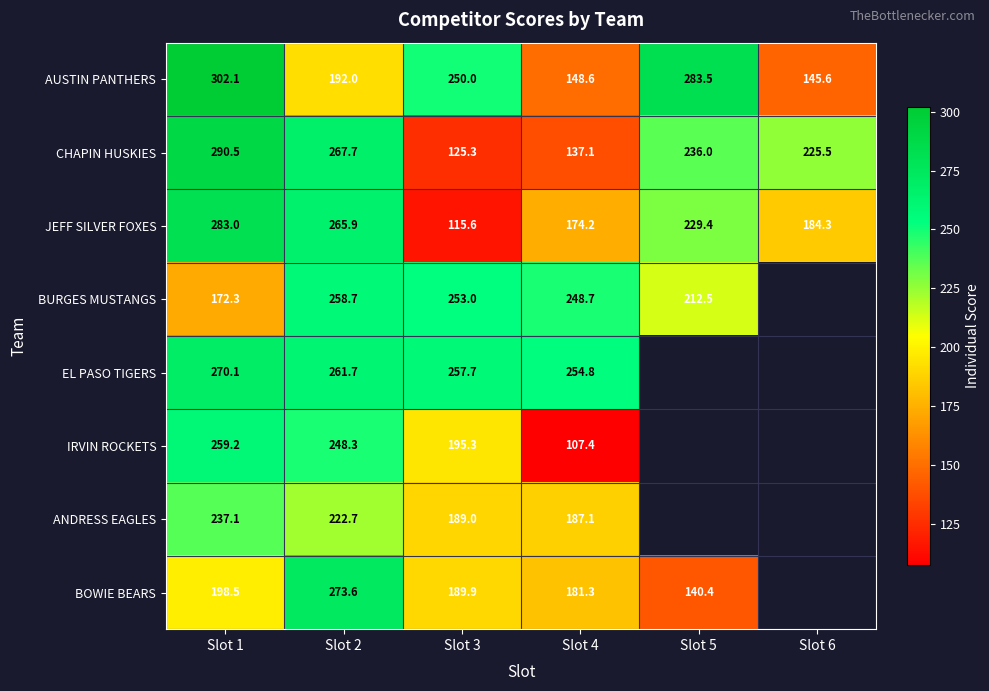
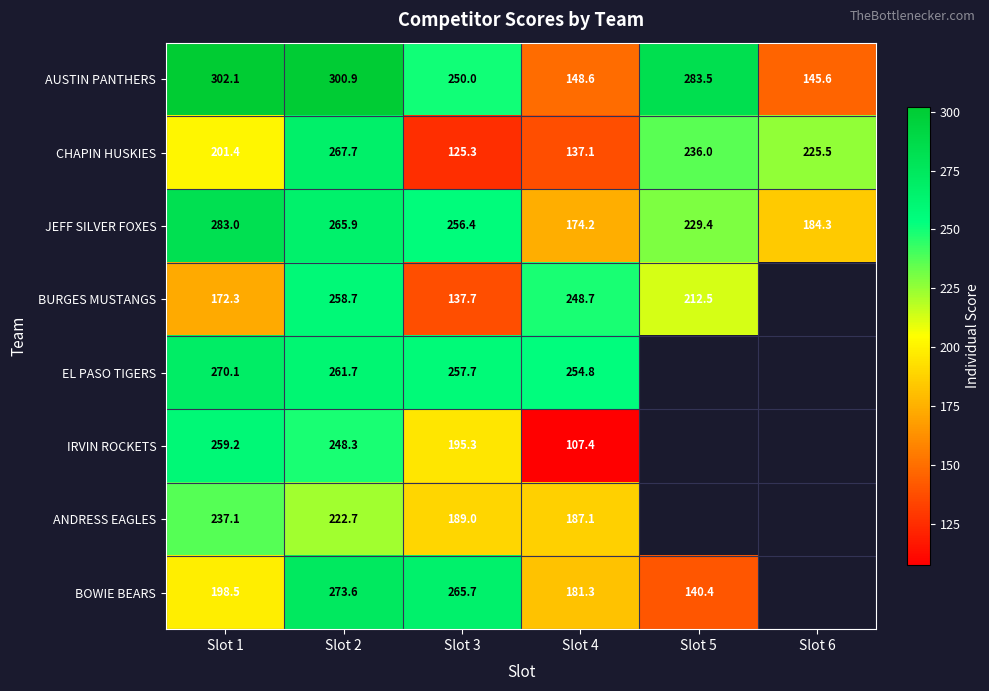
  {
    "AUSTIN PANTHERS": {
      "Slot 1": 302.1,
-     "Slot 2": 192.0,
+     "Slot 2": 300.9,
      "Slot 3": 250.0,
      "Slot 4": 148.6,
      "Slot 5": 283.5,
      "Slot 6": 145.6
    },
    "CHAPIN HUSKIES": {
-     "Slot 1": 290.5,
+     "Slot 1": 201.4,
      "Slot 2": 267.7,
      "Slot 3": 125.3,
      "Slot 4": 137.1,
      "Slot 5": 236.0,
      "Slot 6": 225.5
    },
    "JEFF SILVER FOXES": {
      "Slot 1": 283.0,
      "Slot 2": 265.9,
-     "Slot 3": 115.6,
+     "Slot 3": 256.4,
      "Slot 4": 174.2,
      "Slot 5": 229.4,
      "Slot 6": 184.3
    },
    "BURGES MUSTANGS": {
      "Slot 1": 172.3,
      "Slot 2": 258.7,
-     "Slot 3": 253.0,
+     "Slot 3": 137.7,
      "Slot 4": 248.7,
      "Slot 5": 212.5
    },
    "EL PASO TIGERS": {
      "Slot 1": 270.1,
      "Slot 2": 261.7,
      "Slot 3": 257.7,
      "Slot 4": 254.8
    },
    "IRVIN ROCKETS": {
      "Slot 1": 259.2,
      "Slot 2": 248.3,
      "Slot 3": 195.3,
      "Slot 4": 107.4
    },
    "ANDRESS EAGLES": {
      "Slot 1": 237.1,
      "Slot 2": 222.7,
      "Slot 3": 189.0,
      "Slot 4": 187.1
    },
    "BOWIE BEARS": {
      "Slot 1": 198.5,
      "Slot 2": 273.6,
-     "Slot 3": 189.9,
+     "Slot 3": 265.7,
      "Slot 4": 181.3,
      "Slot 5": 140.4
    }
  }
